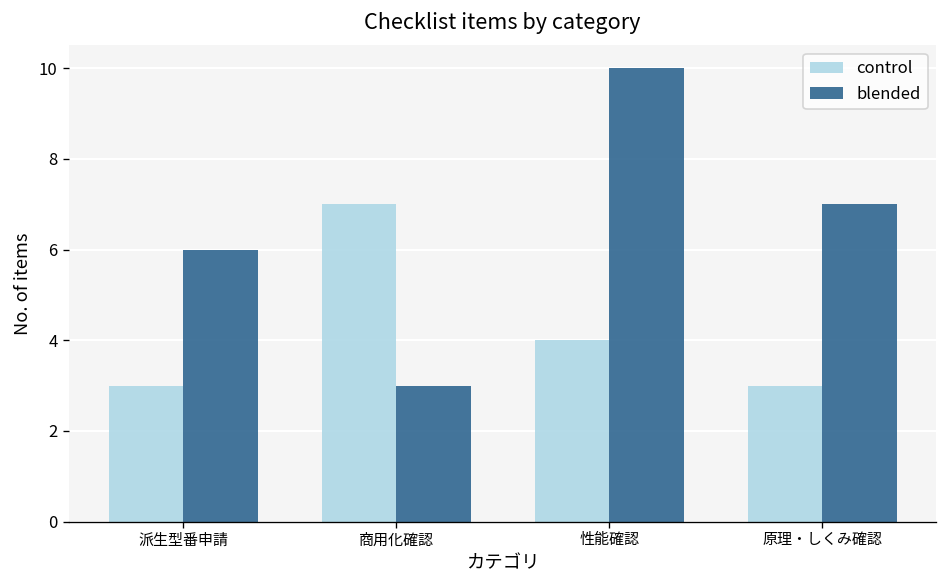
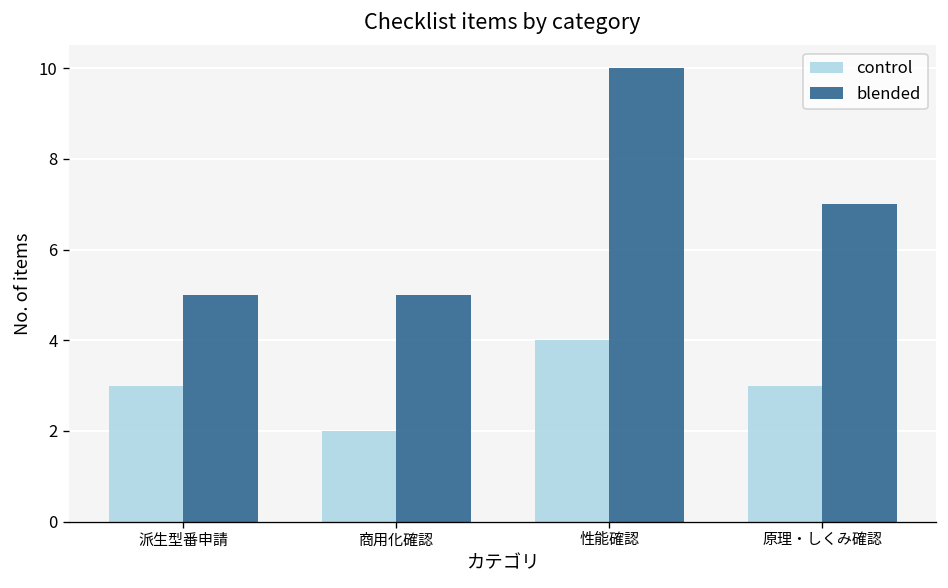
  {
    "control": {
      "派生型番申請": 3,
-     "商用化確認": 7,
+     "商用化確認": 2,
      "性能確認": 4,
      "原理・しくみ確認": 3
    },
    "blended": {
-     "派生型番申請": 6,
-     "商用化確認": 3,
+     "派生型番申請": 5,
+     "商用化確認": 5,
      "性能確認": 10,
      "原理・しくみ確認": 7
    }
  }
